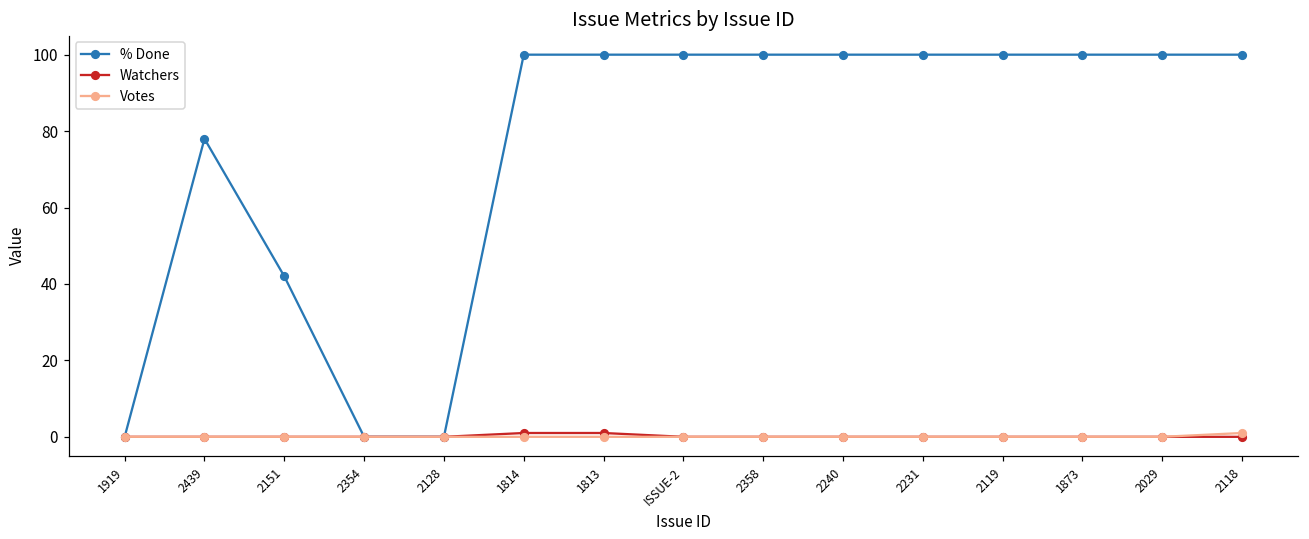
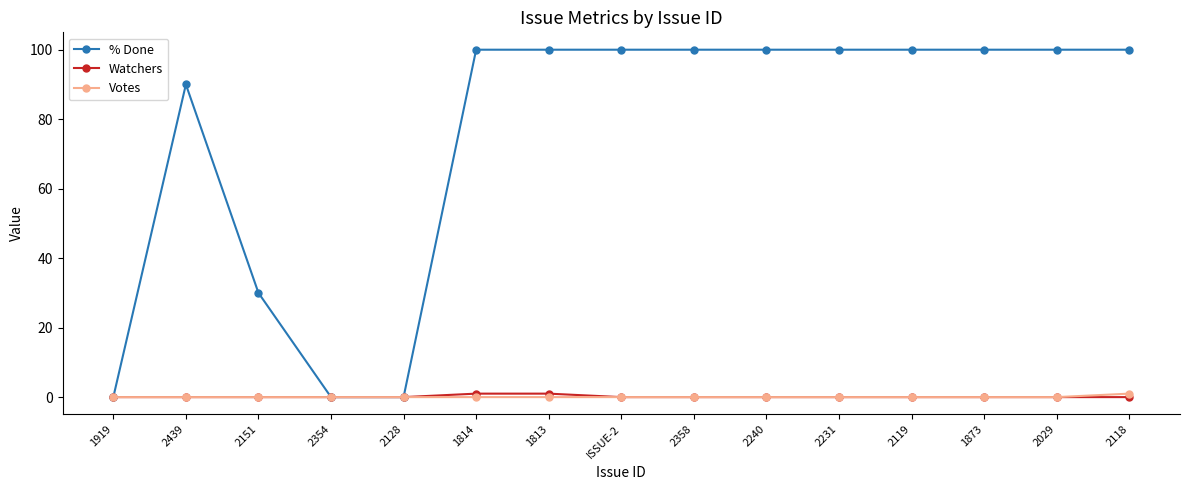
  {
    "% Done": {
-     "2439": 78,
-     "2151": 42,
+     "2439": 90,
+     "2151": 30,
      "1814": 100,
      "1813": 100,
      "ISSUE-2": 100,
      "2358": 100,
      "2240": 100,
      "2231": 100,
      "2119": 100,
      "1873": 100,
      "2029": 100,
      "2118": 100
    },
    "Watchers": {
      "1814": 1,
      "1813": 1,
      "2118": 0
    },
    "Votes": {
      "1814": 0,
      "1813": 0,
      "2118": 1
    }
  }
